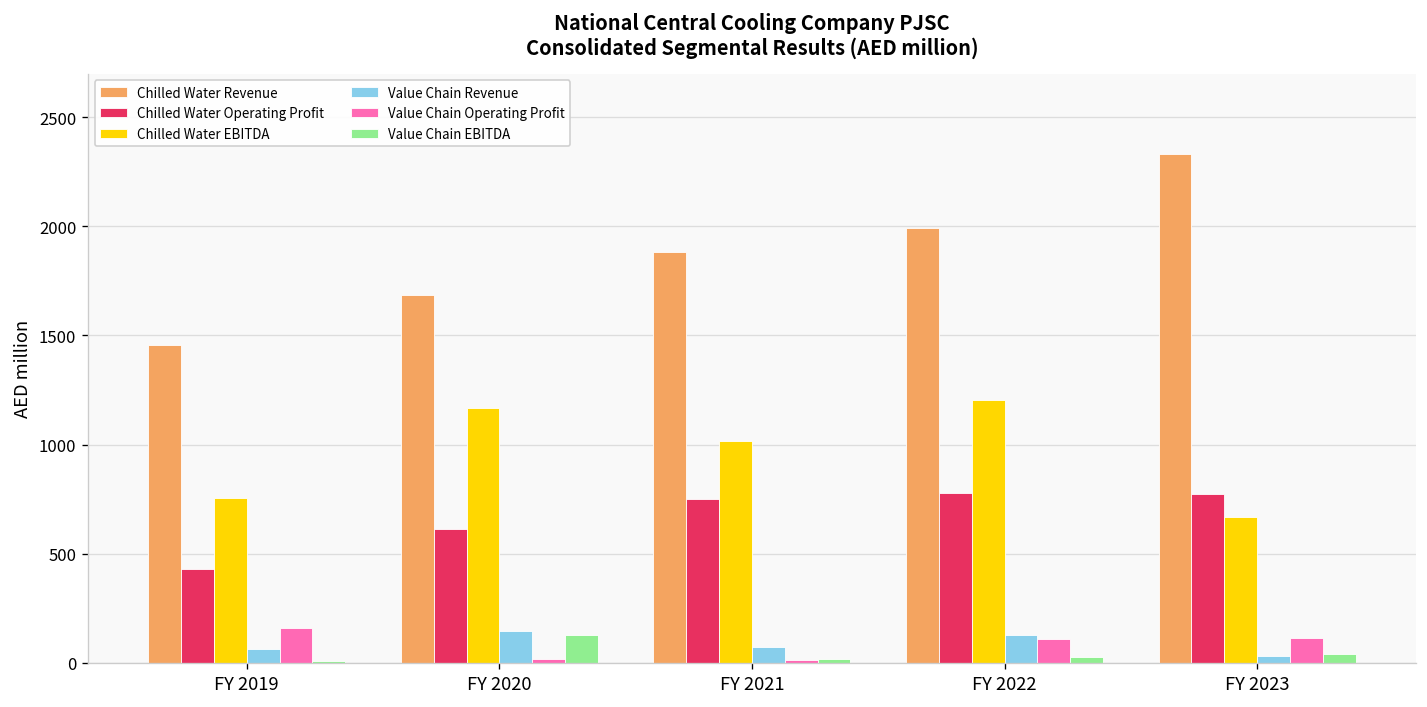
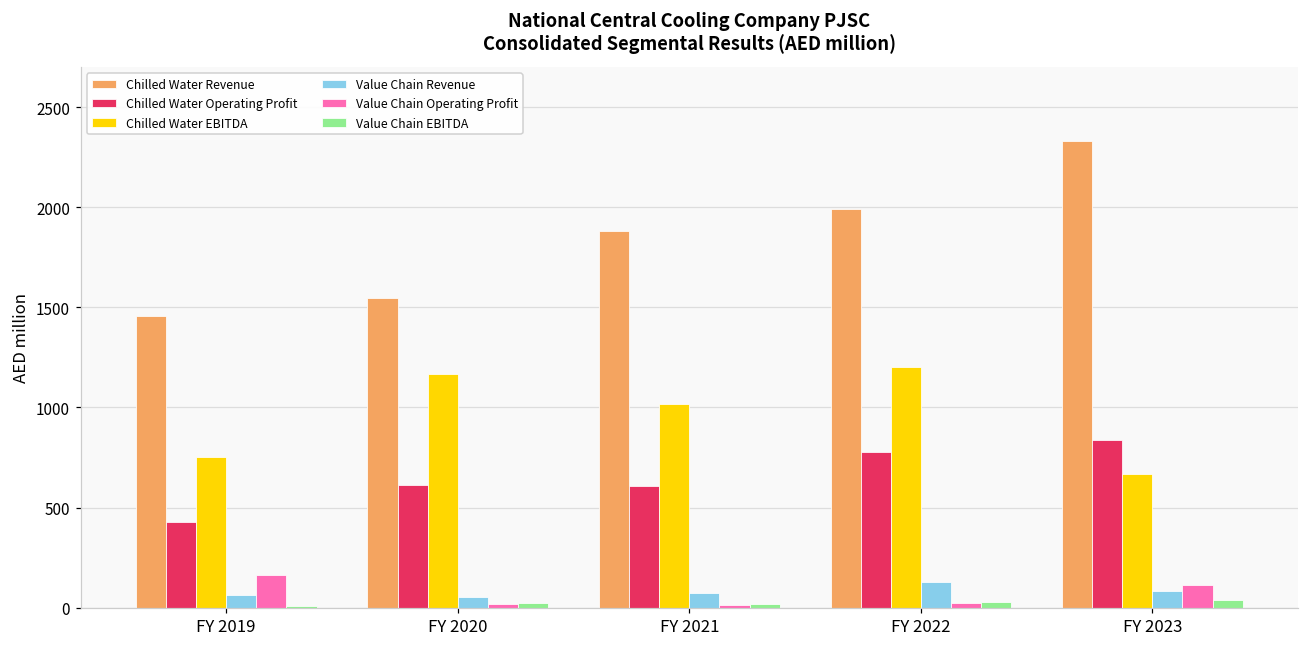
  {
    "Chilled Water Revenue": {
      "FY 2019": 1460,
-     "FY 2020": 1690,
+     "FY 2020": 1550,
      "FY 2021": 1880,
      "FY 2022": 1990,
      "FY 2023": 2330
    },
    "Chilled Water Operating Profit": {
      "FY 2019": 430,
      "FY 2020": 610,
-     "FY 2021": 750,
+     "FY 2021": 610,
      "FY 2022": 780,
-     "FY 2023": 770
+     "FY 2023": 840
    },
    "Chilled Water EBITDA": {
      "FY 2019": 750,
      "FY 2020": 1170,
      "FY 2021": 1010,
      "FY 2022": 1200,
      "FY 2023": 670
    },
    "Value Chain Revenue": {
      "FY 2019": 60,
-     "FY 2020": 150,
+     "FY 2020": 50,
      "FY 2021": 70,
      "FY 2022": 130,
-     "FY 2023": 30
+     "FY 2023": 80
    },
    "Value Chain Operating Profit": {
      "FY 2019": 160,
      "FY 2020": 20,
-     "FY 2022": 110,
+     "FY 2022": 20,
      "FY 2023": 110
    },
    "Value Chain EBITDA": {
-     "FY 2020": 130,
+     "FY 2020": 20,
      "FY 2021": 20,
      "FY 2022": 30,
      "FY 2023": 40
    }
  }
